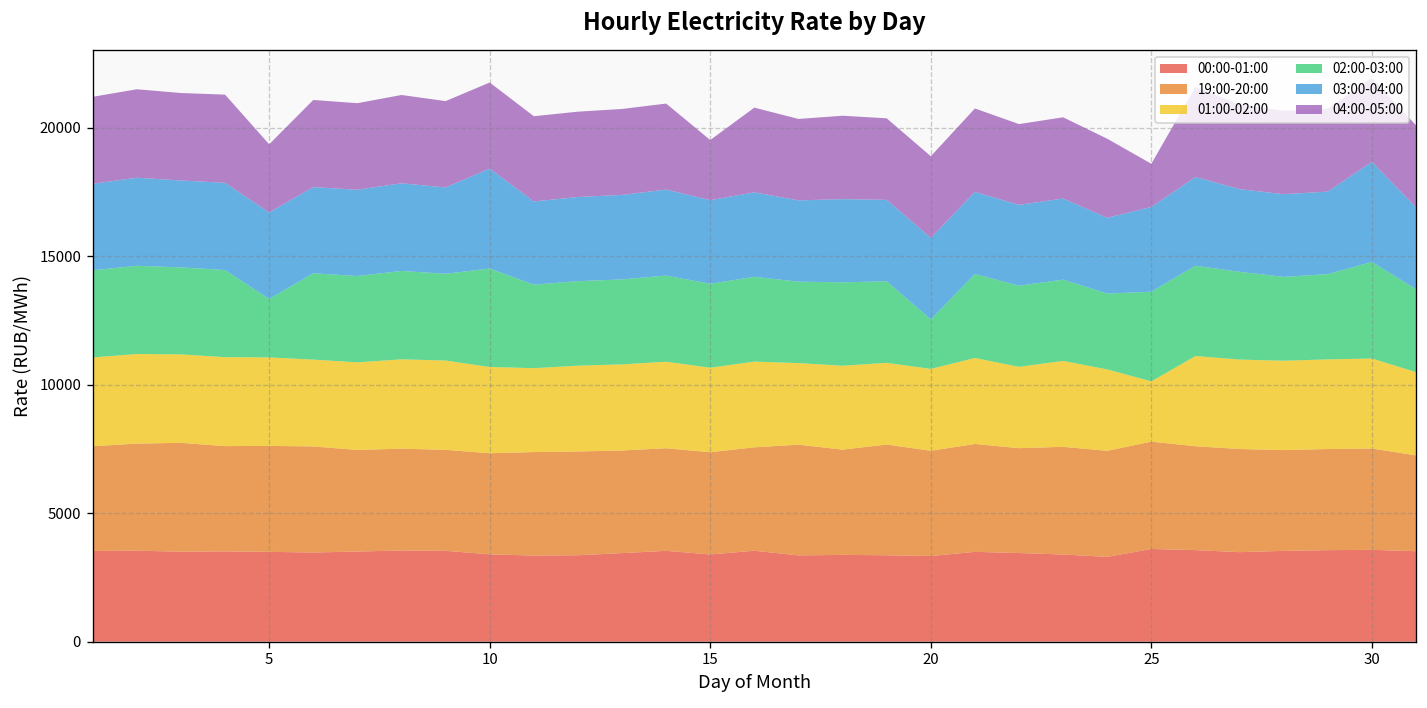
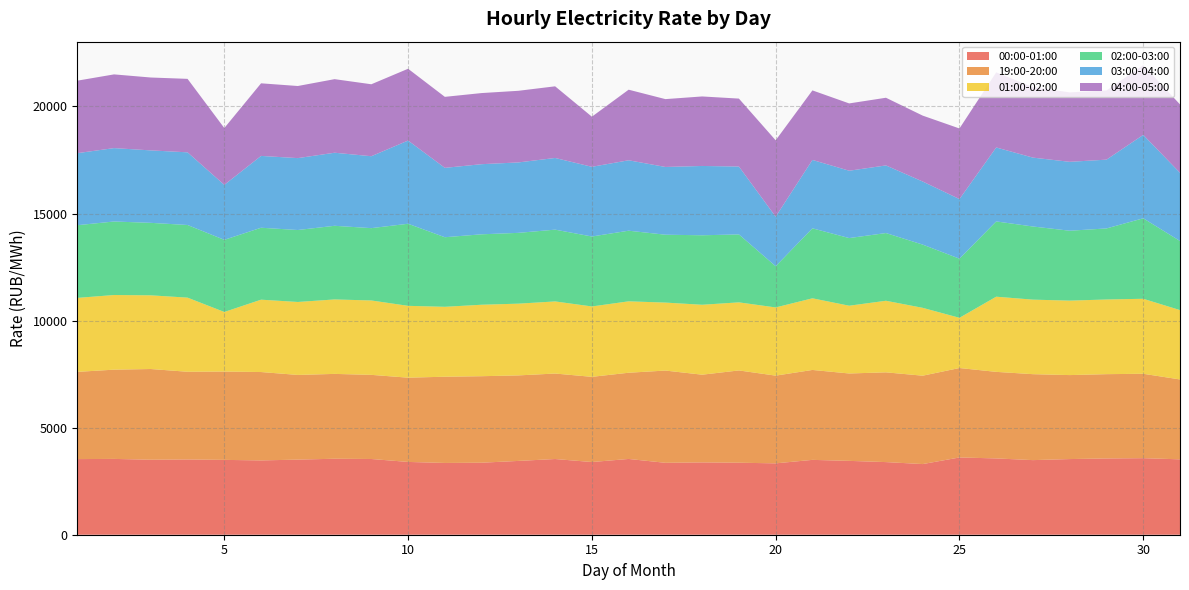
  {
    "01:00-02:00": {
-     "5": 3400,
+     "5": 2800,
      "10": 3400,
      "15": 3300,
      "20": 3200,
      "25": 2300,
      "30": 3500
    },
    "02:00-03:00": {
-     "5": 2300,
+     "5": 3400,
      "10": 3800,
      "15": 3300,
      "20": 1900,
-     "25": 3500,
+     "25": 2800,
      "30": 3800
    },
    "03:00-04:00": {
-     "5": 3400,
+     "5": 2600,
      "10": 3900,
      "15": 3300,
-     "20": 3200,
-     "25": 3300,
+     "20": 2300,
+     "25": 2800,
      "30": 3900
    },
    "04:00-05:00": {
      "5": 2700,
      "10": 3400,
      "15": 2300,
-     "20": 3200,
-     "25": 1700
+     "20": 3600,
+     "25": 3300
    }
  }
